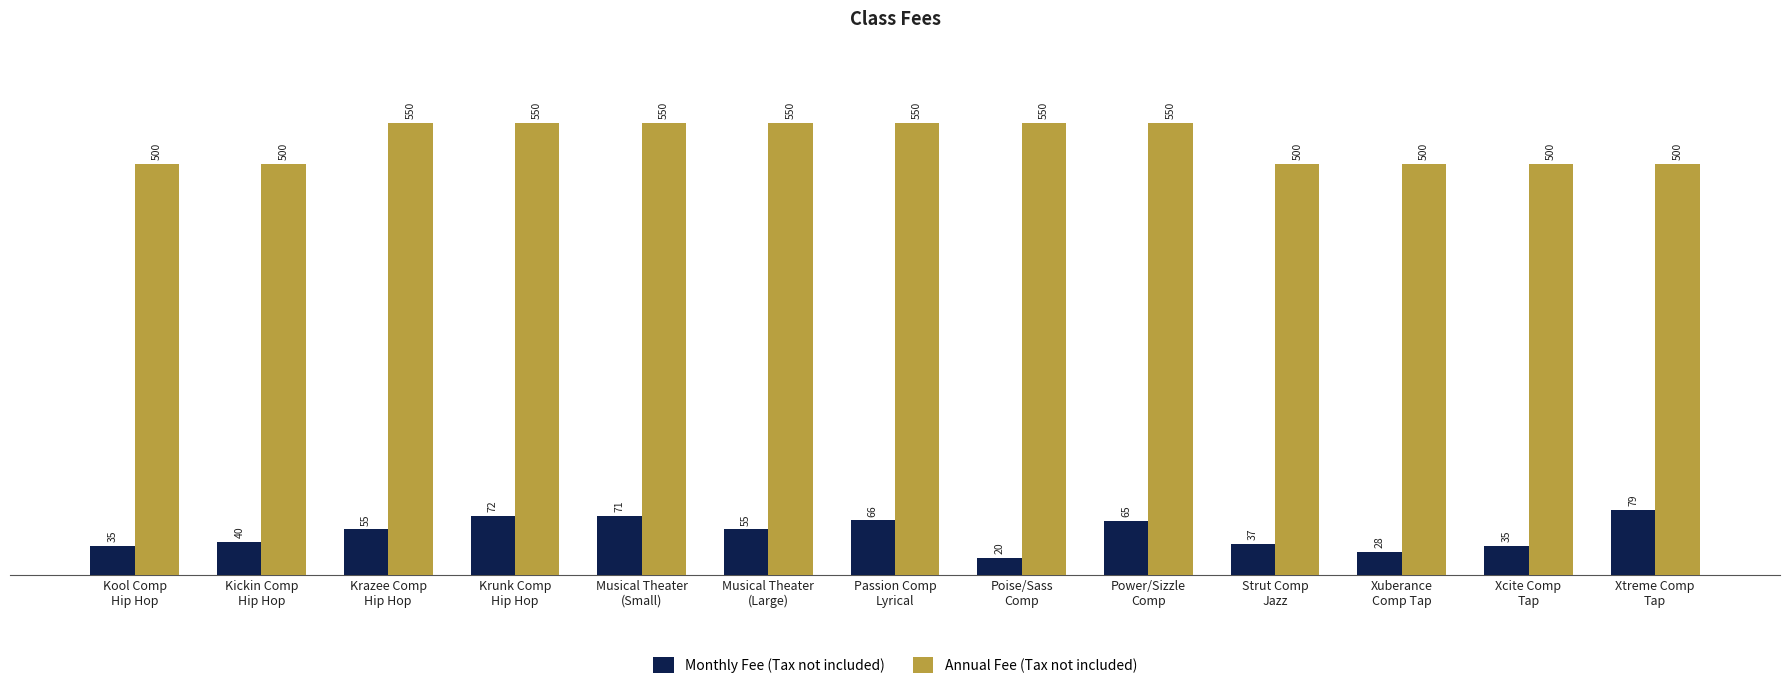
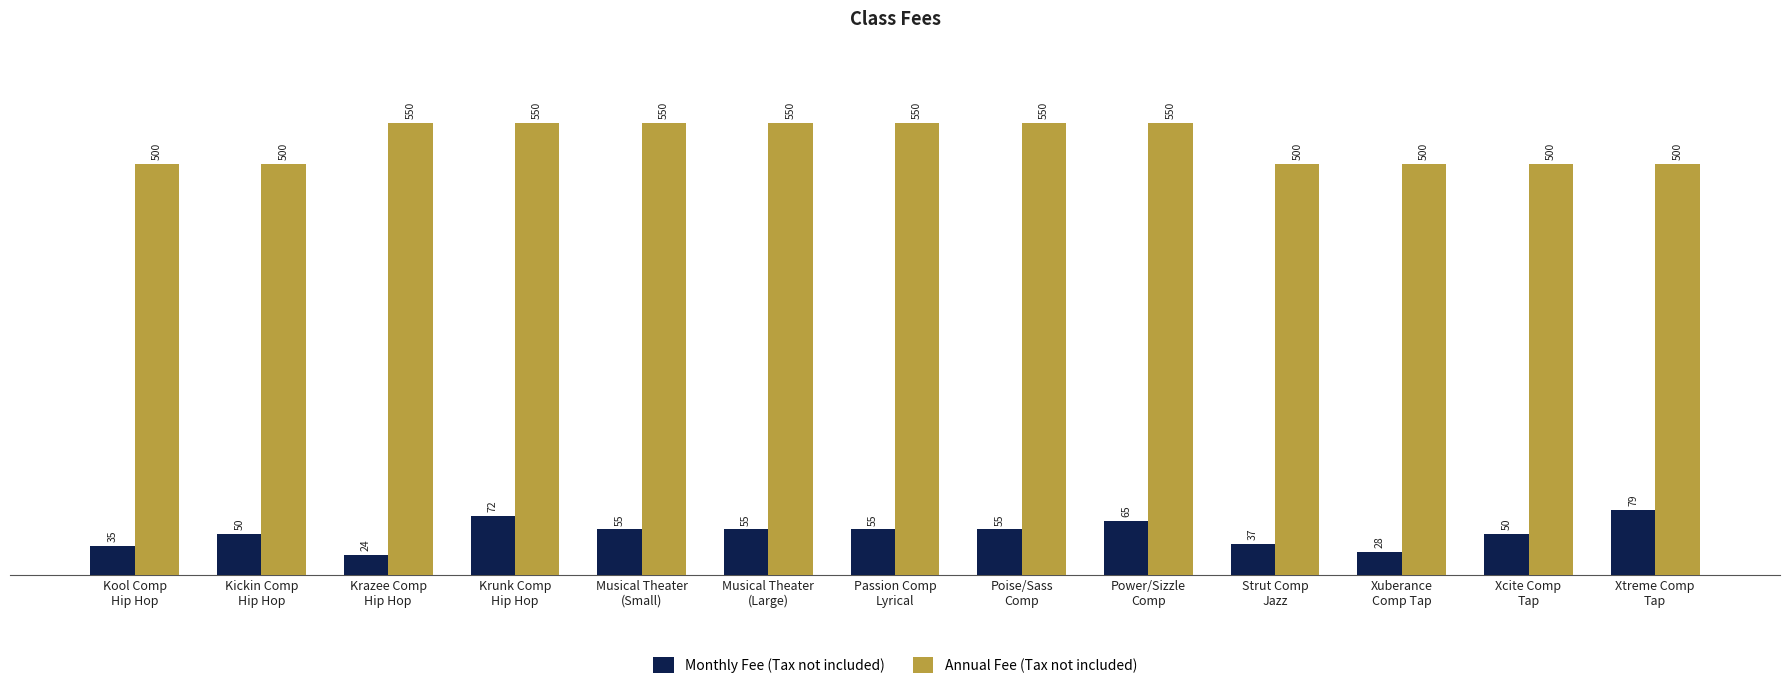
  {
    "Monthly Fee (Tax not included)": {
      "Kool Comp Hip Hop": 35,
-     "Kickin Comp Hip Hop": 40,
-     "Krazee Comp Hip Hop": 55,
+     "Kickin Comp Hip Hop": 50,
+     "Krazee Comp Hip Hop": 24,
      "Krunk Comp Hip Hop": 72,
-     "Musical Theater (Small)": 71,
+     "Musical Theater (Small)": 55,
      "Musical Theater (Large)": 55,
-     "Passion Comp Lyrical": 66,
-     "Poise/Sass Comp": 20,
+     "Passion Comp Lyrical": 55,
+     "Poise/Sass Comp": 55,
      "Power/Sizzle Comp": 65,
      "Strut Comp Jazz": 37,
      "Xuberance Comp Tap": 28,
-     "Xcite Comp Tap": 35,
+     "Xcite Comp Tap": 50,
      "Xtreme Comp Tap": 79
    },
    "Annual Fee (Tax not included)": {
      "Kool Comp Hip Hop": 500,
      "Kickin Comp Hip Hop": 500,
      "Krazee Comp Hip Hop": 550,
      "Krunk Comp Hip Hop": 550,
      "Musical Theater (Small)": 550,
      "Musical Theater (Large)": 550,
      "Passion Comp Lyrical": 550,
      "Poise/Sass Comp": 550,
      "Power/Sizzle Comp": 550,
      "Strut Comp Jazz": 500,
      "Xuberance Comp Tap": 500,
      "Xcite Comp Tap": 500,
      "Xtreme Comp Tap": 500
    }
  }
